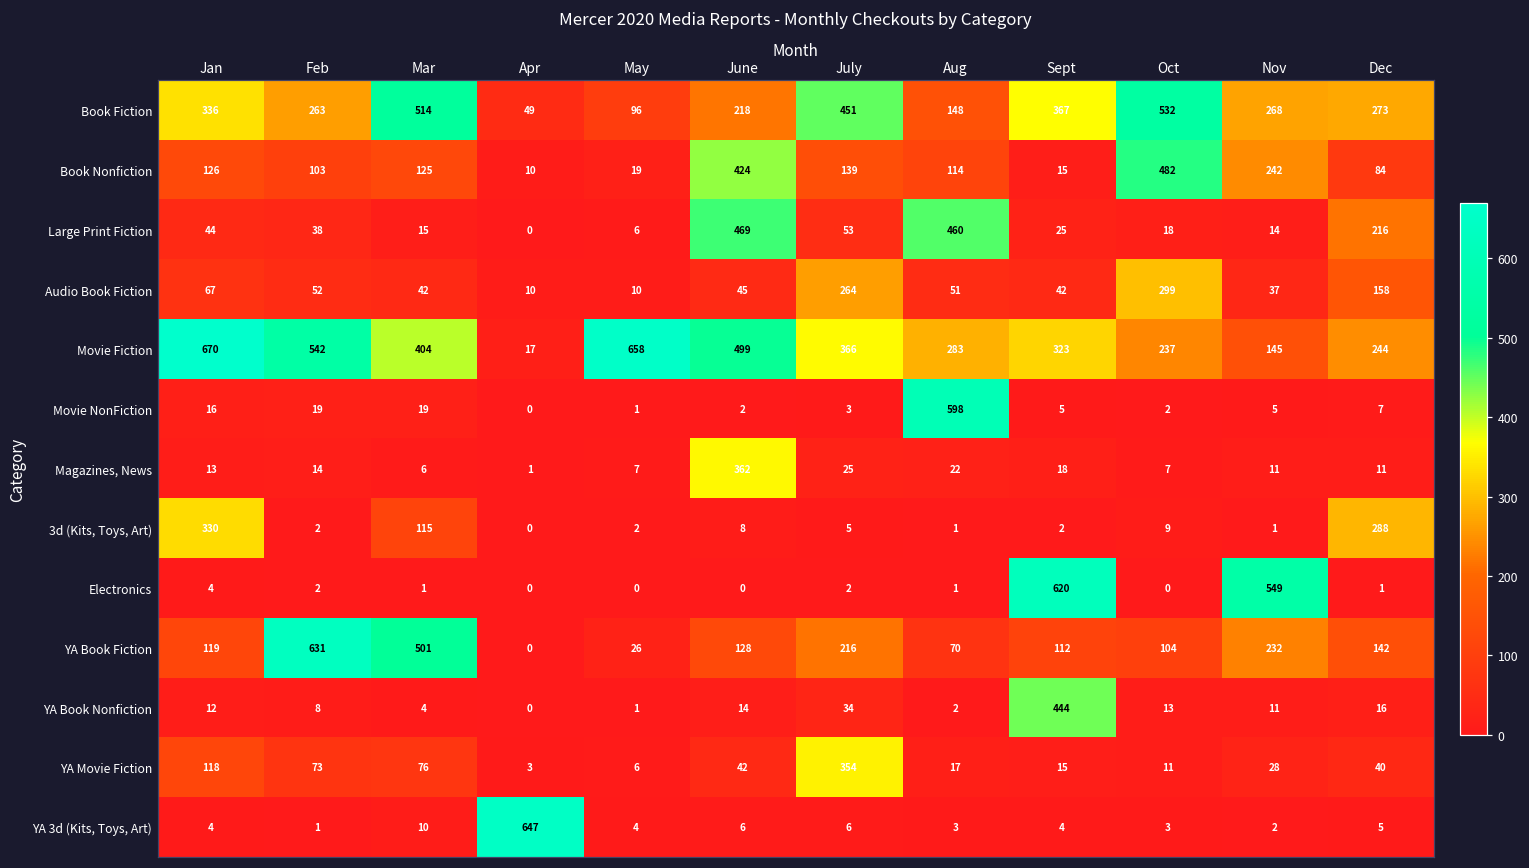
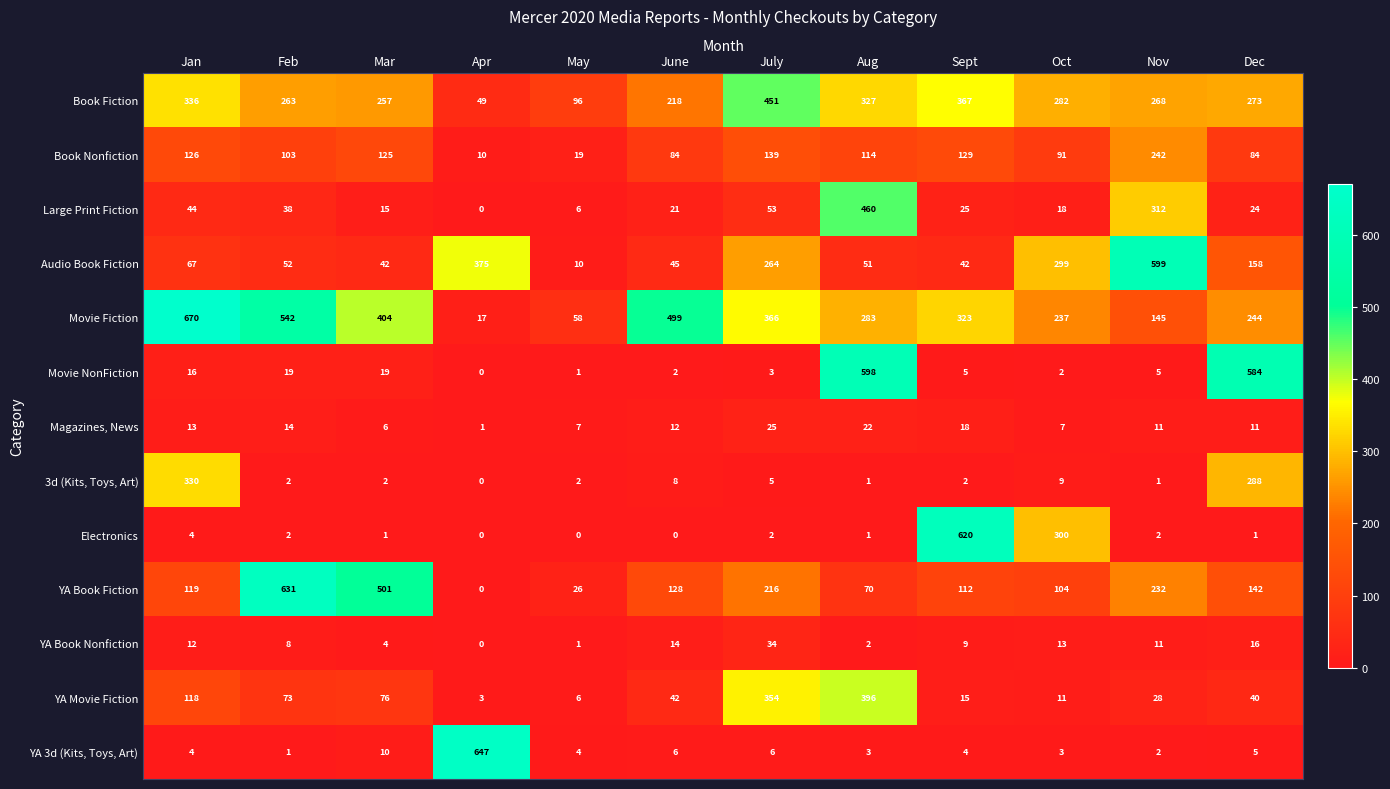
  {
    "Book Fiction": {
      "Jan": 336,
      "Feb": 263,
-     "Mar": 514,
+     "Mar": 257,
      "Apr": 49,
      "May": 96,
      "June": 218,
      "July": 451,
-     "Aug": 148,
+     "Aug": 327,
      "Sept": 367,
-     "Oct": 532,
+     "Oct": 282,
      "Nov": 268,
      "Dec": 273
    },
    "Book Nonfiction": {
      "Jan": 126,
      "Feb": 103,
      "Mar": 125,
      "Apr": 10,
      "May": 19,
-     "June": 424,
+     "June": 84,
      "July": 139,
      "Aug": 114,
-     "Sept": 15,
-     "Oct": 482,
+     "Sept": 129,
+     "Oct": 91,
      "Nov": 242,
      "Dec": 84
    },
    "Large Print Fiction": {
      "Jan": 44,
      "Feb": 38,
      "Mar": 15,
      "Apr": 0,
      "May": 6,
-     "June": 469,
+     "June": 21,
      "July": 53,
      "Aug": 460,
      "Sept": 25,
      "Oct": 18,
-     "Nov": 14,
-     "Dec": 216
+     "Nov": 312,
+     "Dec": 24
    },
    "Audio Book Fiction": {
      "Jan": 67,
      "Feb": 52,
      "Mar": 42,
-     "Apr": 10,
+     "Apr": 375,
      "May": 10,
      "June": 45,
      "July": 264,
      "Aug": 51,
      "Sept": 42,
      "Oct": 299,
-     "Nov": 37,
+     "Nov": 599,
      "Dec": 158
    },
    "Movie Fiction": {
      "Jan": 670,
      "Feb": 542,
      "Mar": 404,
      "Apr": 17,
-     "May": 658,
+     "May": 58,
      "June": 499,
      "July": 366,
      "Aug": 283,
      "Sept": 323,
      "Oct": 237,
      "Nov": 145,
      "Dec": 244
    },
    "Movie NonFiction": {
      "Jan": 16,
      "Feb": 19,
      "Mar": 19,
      "Apr": 0,
      "May": 1,
      "June": 2,
      "July": 3,
      "Aug": 598,
      "Sept": 5,
      "Oct": 2,
      "Nov": 5,
-     "Dec": 7
+     "Dec": 584
    },
    "Magazines, News": {
      "Jan": 13,
      "Feb": 14,
      "Mar": 6,
      "Apr": 1,
      "May": 7,
-     "June": 362,
+     "June": 12,
      "July": 25,
      "Aug": 22,
      "Sept": 18,
      "Oct": 7,
      "Nov": 11,
      "Dec": 11
    },
    "3d (Kits, Toys, Art)": {
      "Jan": 330,
      "Feb": 2,
-     "Mar": 115,
+     "Mar": 2,
      "Apr": 0,
      "May": 2,
      "June": 8,
      "July": 5,
      "Aug": 1,
      "Sept": 2,
      "Oct": 9,
      "Nov": 1,
      "Dec": 288
    },
    "Electronics": {
      "Jan": 4,
      "Feb": 2,
      "Mar": 1,
      "Apr": 0,
      "May": 0,
      "June": 0,
      "July": 2,
      "Aug": 1,
      "Sept": 620,
-     "Oct": 0,
-     "Nov": 549,
+     "Oct": 300,
+     "Nov": 2,
      "Dec": 1
    },
    "YA Book Fiction": {
      "Jan": 119,
      "Feb": 631,
      "Mar": 501,
      "Apr": 0,
      "May": 26,
      "June": 128,
      "July": 216,
      "Aug": 70,
      "Sept": 112,
      "Oct": 104,
      "Nov": 232,
      "Dec": 142
    },
    "YA Book Nonfiction": {
      "Jan": 12,
      "Feb": 8,
      "Mar": 4,
      "Apr": 0,
      "May": 1,
      "June": 14,
      "July": 34,
      "Aug": 2,
-     "Sept": 444,
+     "Sept": 9,
      "Oct": 13,
      "Nov": 11,
      "Dec": 16
    },
    "YA Movie Fiction": {
      "Jan": 118,
      "Feb": 73,
      "Mar": 76,
      "Apr": 3,
      "May": 6,
      "June": 42,
      "July": 354,
-     "Aug": 17,
+     "Aug": 396,
      "Sept": 15,
      "Oct": 11,
      "Nov": 28,
      "Dec": 40
    },
    "YA 3d (Kits, Toys, Art)": {
      "Jan": 4,
      "Feb": 1,
      "Mar": 10,
      "Apr": 647,
      "May": 4,
      "June": 6,
      "July": 6,
      "Aug": 3,
      "Sept": 4,
      "Oct": 3,
      "Nov": 2,
      "Dec": 5
    }
  }
